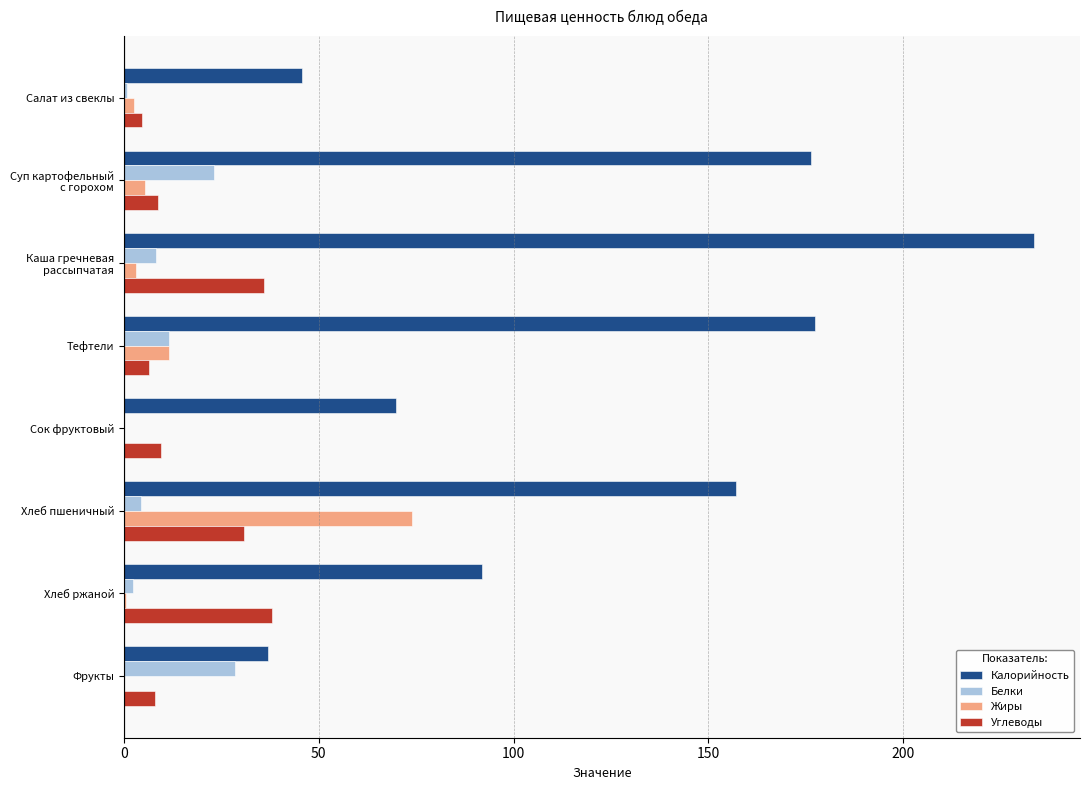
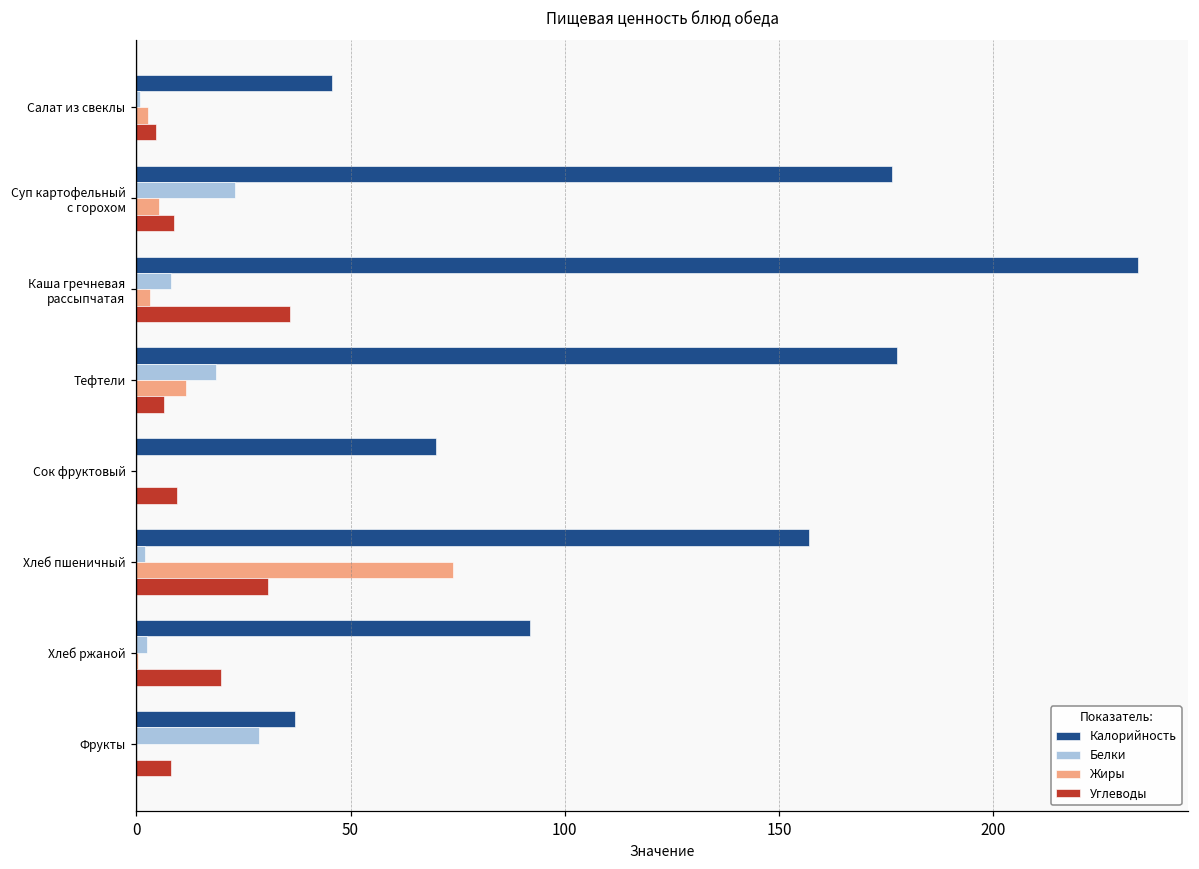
  {
    "Калорийность": {
      "Салат из свеклы": 46,
      "Суп картофельный с горохом": 176,
      "Каша гречневая рассыпчатая": 234,
      "Тефтели": 178,
      "Сок фруктовый": 70,
      "Хлеб пшеничный": 157,
      "Хлеб ржаной": 92,
      "Фрукты": 37
    },
    "Белки": {
      "Салат из свеклы": 1,
      "Суп картофельный с горохом": 23,
      "Каша гречневая рассыпчатая": 8,
-     "Тефтели": 12,
+     "Тефтели": 19,
      "Сок фруктовый": 0,
-     "Хлеб пшеничный": 5,
+     "Хлеб пшеничный": 2,
      "Хлеб ржаной": 2,
      "Фрукты": 29
    },
    "Жиры": {
      "Салат из свеклы": 3,
      "Суп картофельный с горохом": 5,
      "Каша гречневая рассыпчатая": 3,
      "Тефтели": 12,
      "Сок фруктовый": 0,
      "Хлеб пшеничный": 74,
      "Фрукты": 0
    },
    "Углеводы": {
      "Салат из свеклы": 5,
      "Суп картофельный с горохом": 9,
      "Каша гречневая рассыпчатая": 36,
      "Тефтели": 6,
      "Сок фруктовый": 10,
      "Хлеб пшеничный": 31,
-     "Хлеб ржаной": 38,
+     "Хлеб ржаной": 20,
      "Фрукты": 8
    }
  }
